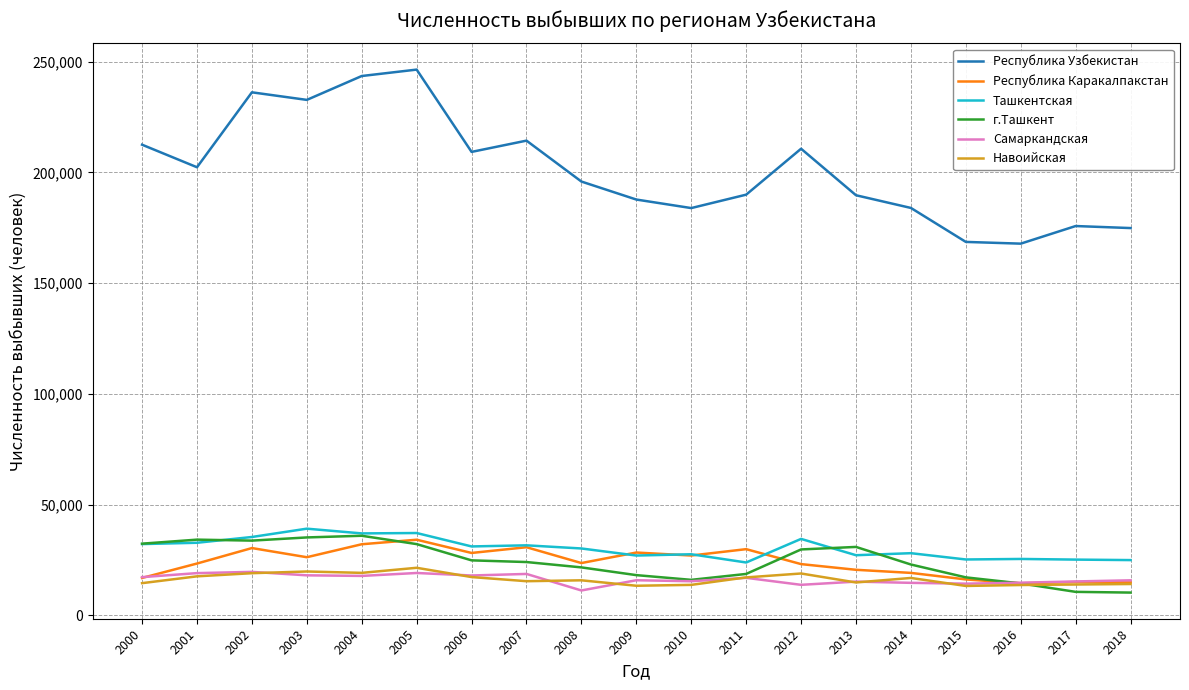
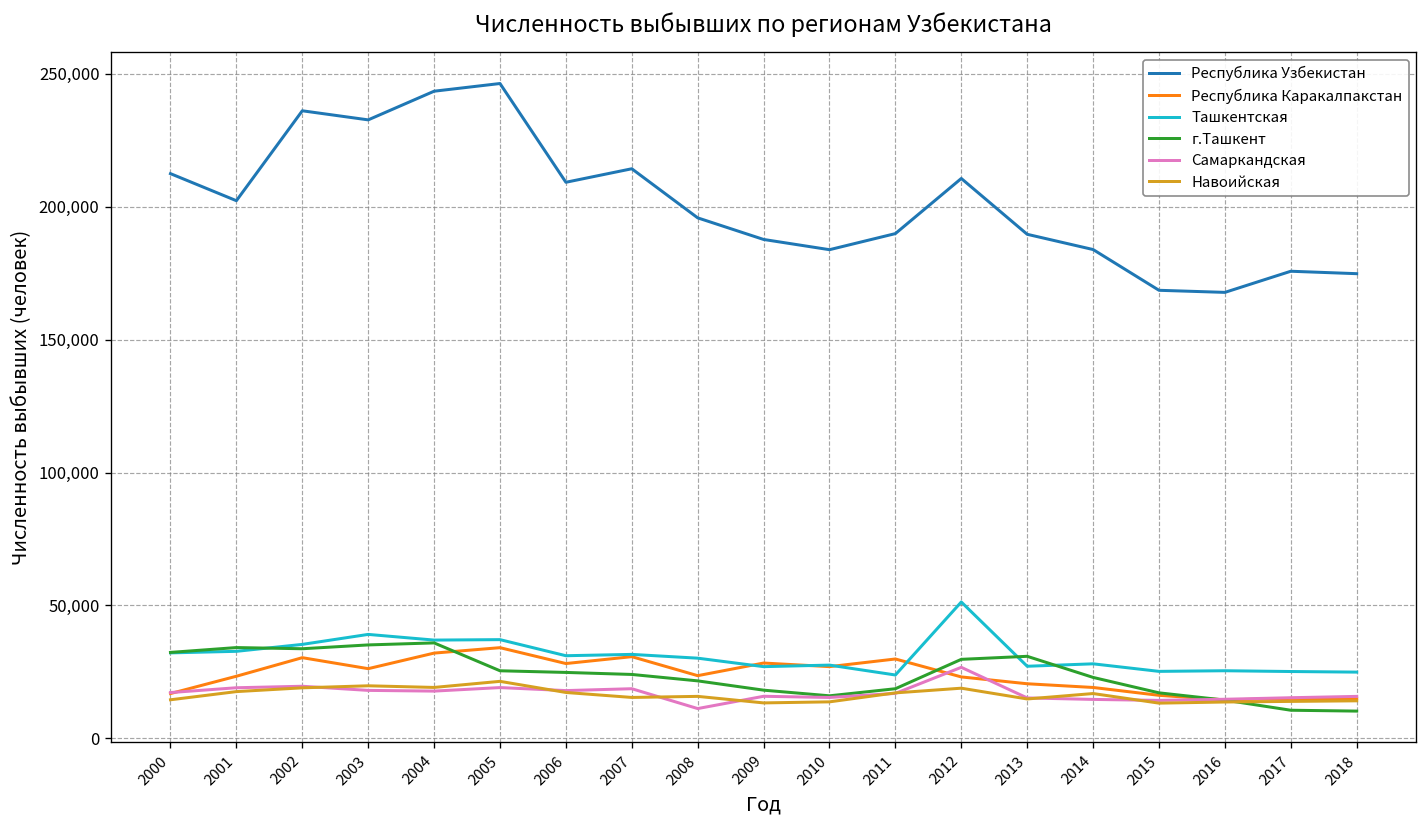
  {
    "Республика Узбекистан": {
      "2000": "212,000",
      "2001": "202,000",
      "2002": "236,000",
      "2003": "233,000",
      "2004": "243,000",
      "2005": "246,000",
      "2006": "209,000",
      "2007": "214,000",
      "2008": "196,000",
      "2009": "188,000",
      "2010": "184,000",
      "2011": "190,000",
      "2012": "211,000",
      "2013": "190,000",
      "2014": "184,000",
      "2015": "169,000",
      "2016": "168,000",
      "2017": "176,000",
      "2018": "175,000"
    },
    "Ташкентская": {
      "2001": "33,000",
      "2002": "35,000",
      "2003": "39,000",
      "2005": "37,000",
      "2006": "31,000",
      "2008": "30,000",
      "2009": "27,000",
      "2011": "24,000",
-     "2012": "34,000",
+     "2012": "51,000",
      "2013": "27,000",
      "2014": "28,000",
      "2015": "25,000",
      "2016": "25,000",
      "2017": "25,000",
      "2018": "25,000"
    },
    "г.Ташкент": {
      "2001": "34,000",
      "2002": "34,000",
      "2003": "35,000",
-     "2005": "32,000",
+     "2005": "25,000",
      "2006": "25,000",
      "2007": "24,000",
      "2008": "22,000",
      "2009": "18,000",
      "2011": "19,000",
      "2012": "30,000",
      "2013": "31,000",
      "2014": "23,000",
      "2017": "11,000",
      "2018": "10,000"
    },
    "Самаркандская": {
      "2001": "19,000",
      "2003": "18,000",
      "2004": "18,000",
      "2005": "19,000",
      "2007": "19,000",
      "2008": "11,000",
      "2009": "16,000",
-     "2012": "14,000",
+     "2012": "27,000",
      "2014": "15,000"
    }
  }
